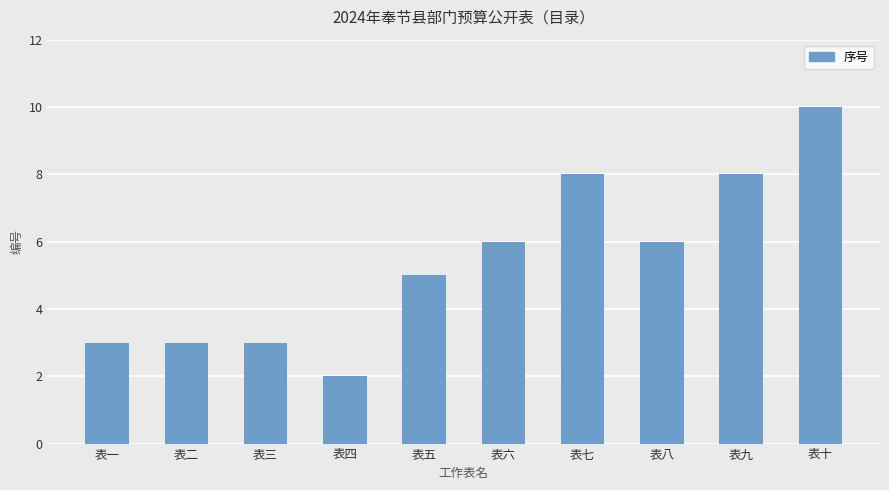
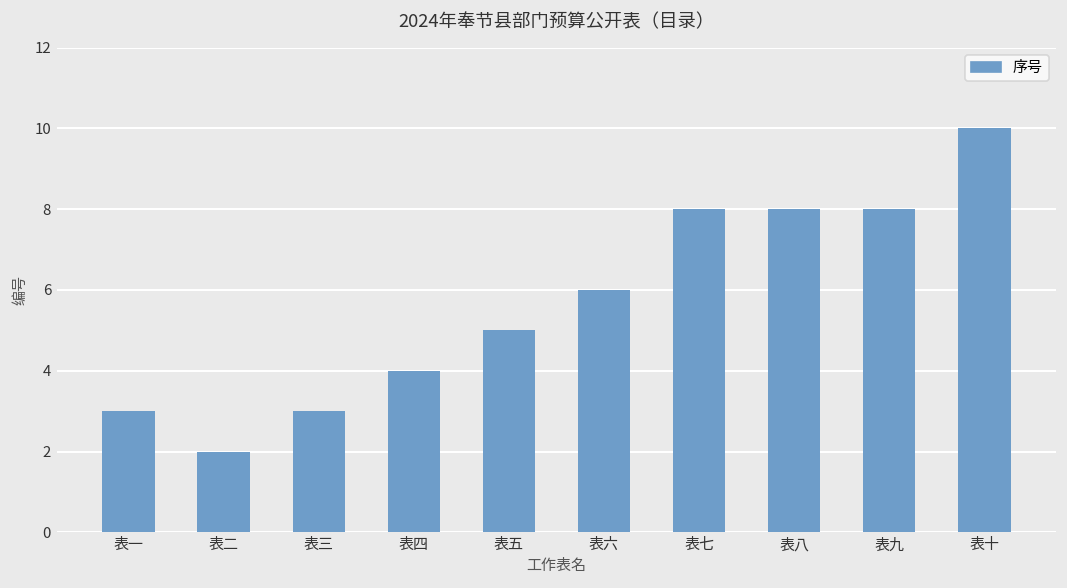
  {
    "表一": 3,
-   "表二": 3,
+   "表二": 2,
    "表三": 3,
-   "表四": 2,
+   "表四": 4,
    "表五": 5,
    "表六": 6,
    "表七": 8,
-   "表八": 6,
+   "表八": 8,
    "表九": 8,
    "表十": 10
  }
